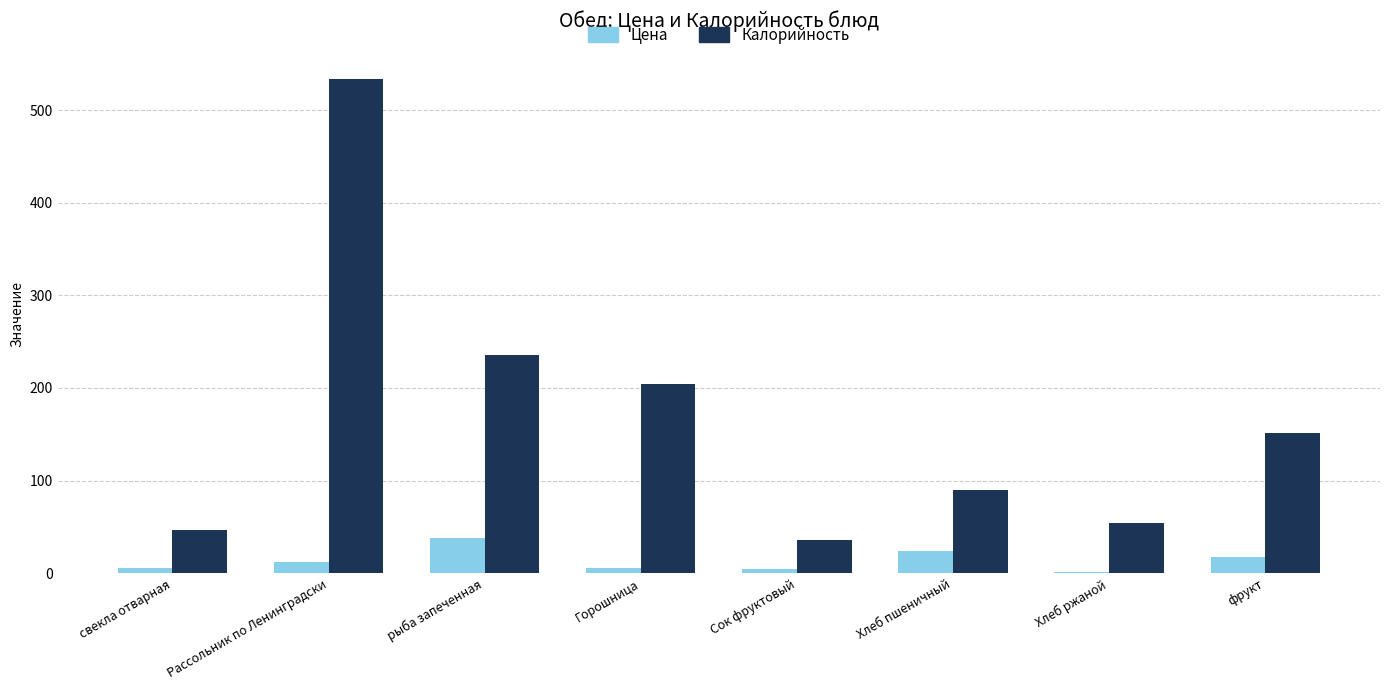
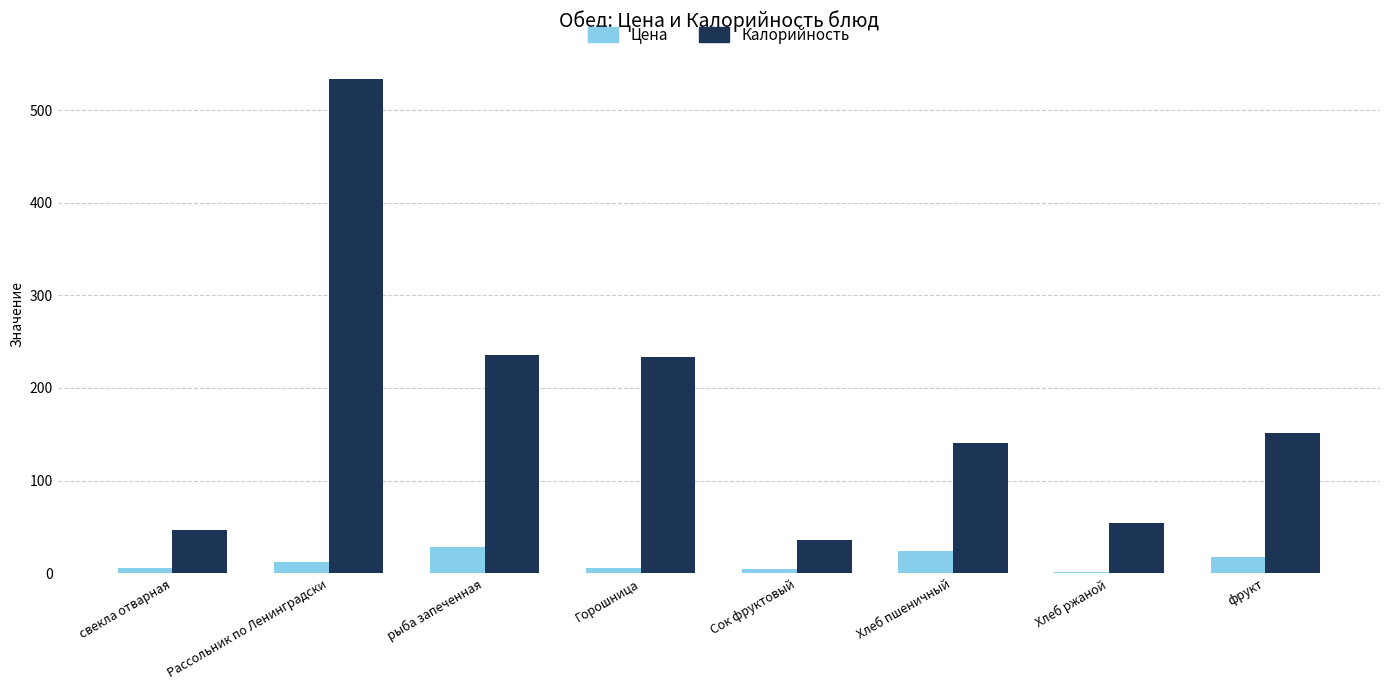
  {
    "Цена": {
      "свекла отварная": 10,
      "Рассольник по Ленинградски": 10,
-     "рыба запеченная": 40,
+     "рыба запеченная": 30,
      "Горошница": 10,
      "Сок фруктовый": 10,
      "Хлеб пшеничный": 20,
      "фрукт": 20
    },
    "Калорийность": {
      "свекла отварная": 50,
      "Рассольник по Ленинградски": 530,
      "рыба запеченная": 240,
-     "Горошница": 200,
+     "Горошница": 230,
      "Сок фруктовый": 40,
-     "Хлеб пшеничный": 90,
+     "Хлеб пшеничный": 140,
      "Хлеб ржаной": 50,
      "фрукт": 150
    }
  }
